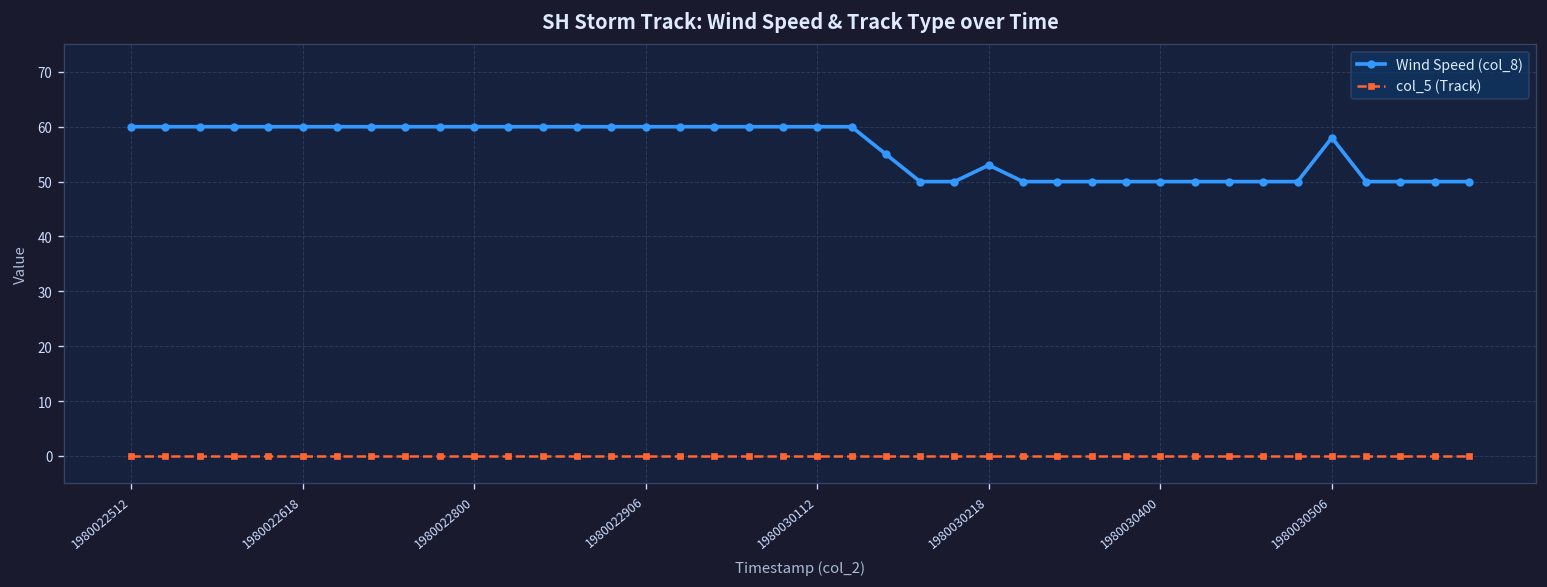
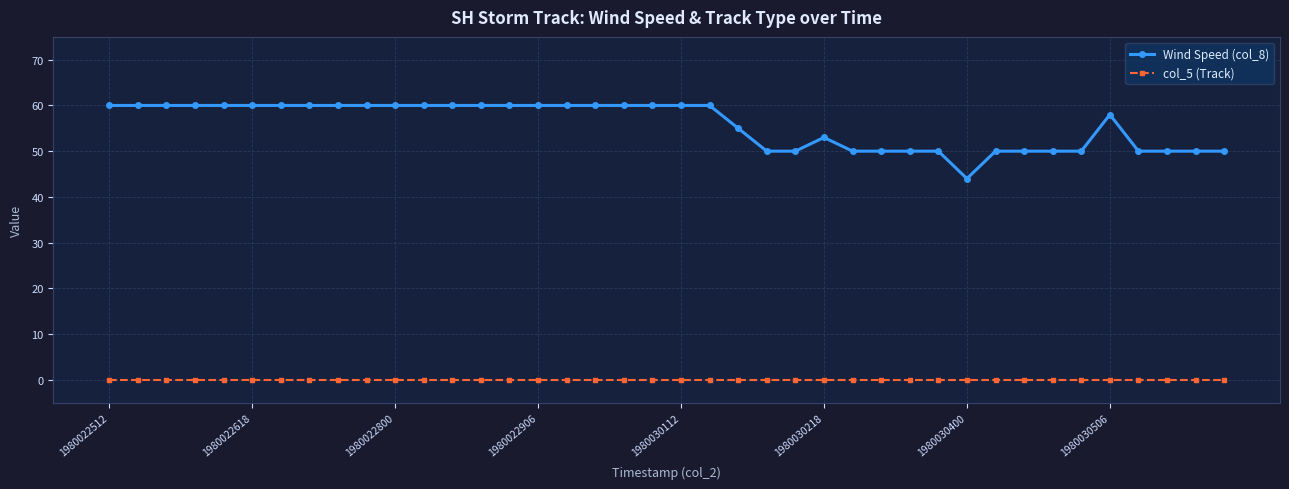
  {
    "Wind Speed (col_8)": {
      "1980022512": 60,
      "1980022618": 60,
      "1980022800": 60,
      "1980022906": 60,
      "1980030112": 60,
      "1980030218": 53,
-     "1980030400": 50,
+     "1980030400": 44,
      "1980030506": 58
    },
    "col_5 (Track)": {
      "1980022512": 0,
      "1980022618": 0,
      "1980022800": 0,
      "1980022906": 0,
      "1980030112": 0,
      "1980030218": 0,
      "1980030400": 0,
      "1980030506": 0
    }
  }
